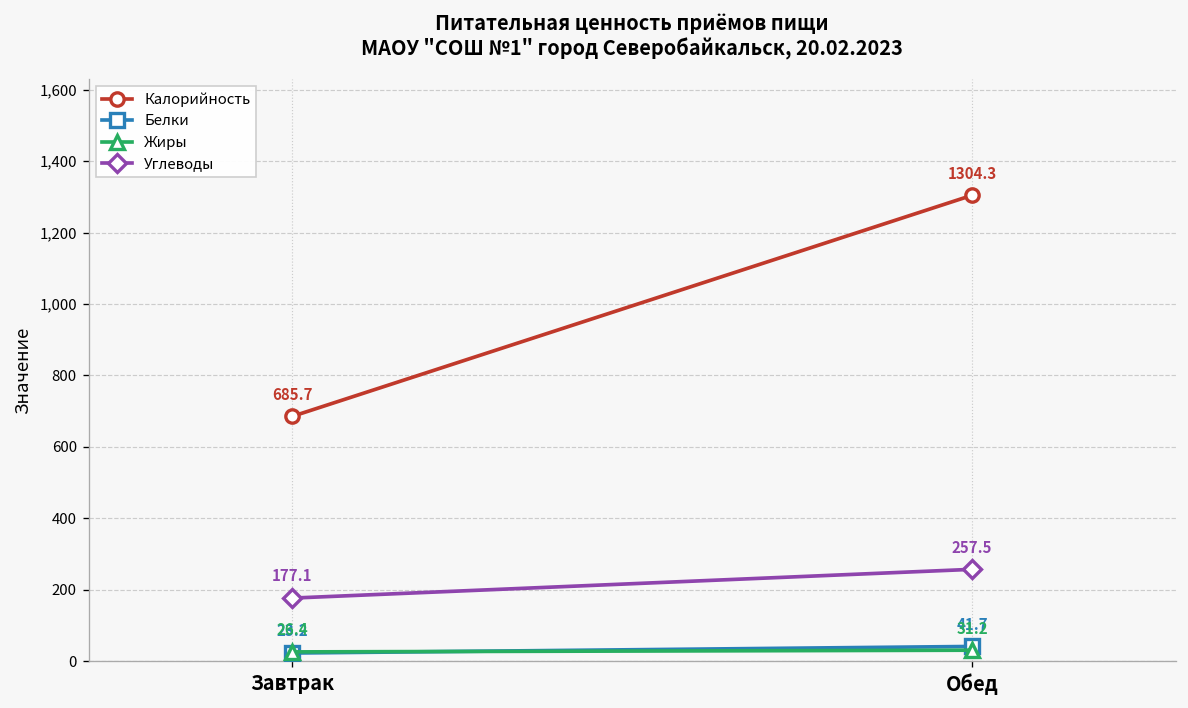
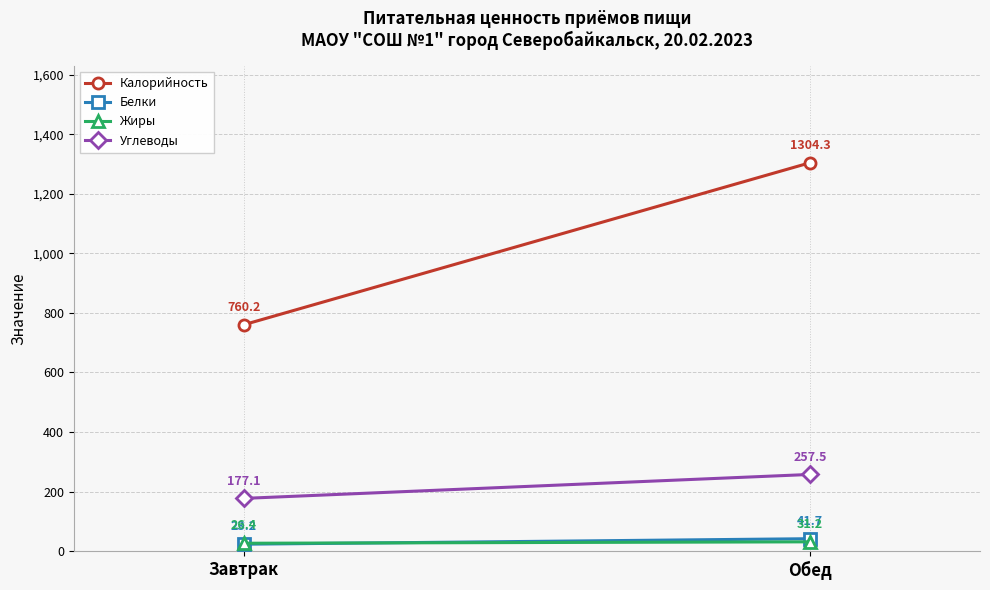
  {
    "Калорийность": {
-     "Завтрак": 685.7,
+     "Завтрак": 760.2,
      "Обед": 1304.3
    },
    "Углеводы": {
      "Завтрак": 177.1,
      "Обед": 257.5
    }
  }
